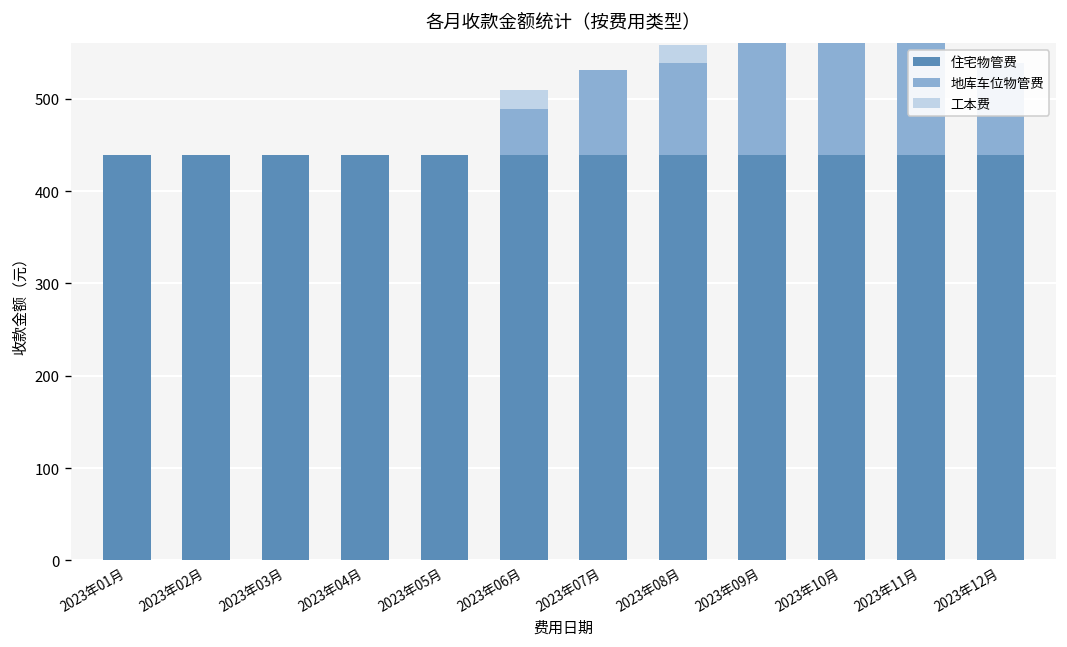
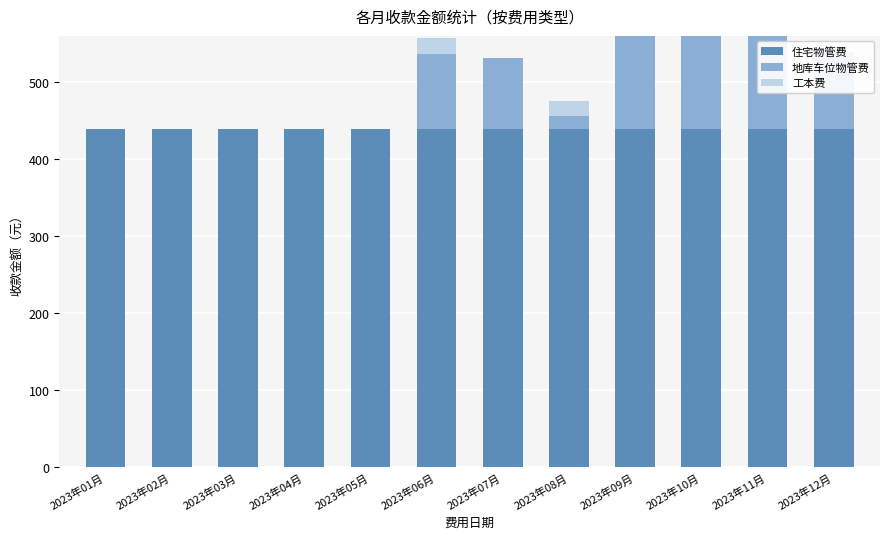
  {
    "住宅物管费": {
      "2023年01月": 440,
      "2023年02月": 440,
      "2023年03月": 440,
      "2023年04月": 440,
      "2023年05月": 440,
      "2023年06月": 440,
      "2023年07月": 440,
      "2023年08月": 440,
      "2023年09月": 440,
      "2023年10月": 440,
      "2023年11月": 440,
      "2023年12月": 440
    },
    "地库车位物管费": {
      "2023年01月": 0,
      "2023年02月": 0,
      "2023年03月": 0,
      "2023年04月": 0,
      "2023年05月": 0,
-     "2023年06月": 50,
+     "2023年06月": 100,
      "2023年07月": 90,
-     "2023年08月": 100
+     "2023年08月": 20
    },
    "工本费": {
      "2023年01月": 0,
      "2023年02月": 0,
      "2023年03月": 0,
      "2023年04月": 0,
      "2023年05月": 0,
      "2023年06月": 20,
      "2023年07月": 0,
      "2023年08月": 20
    }
  }
